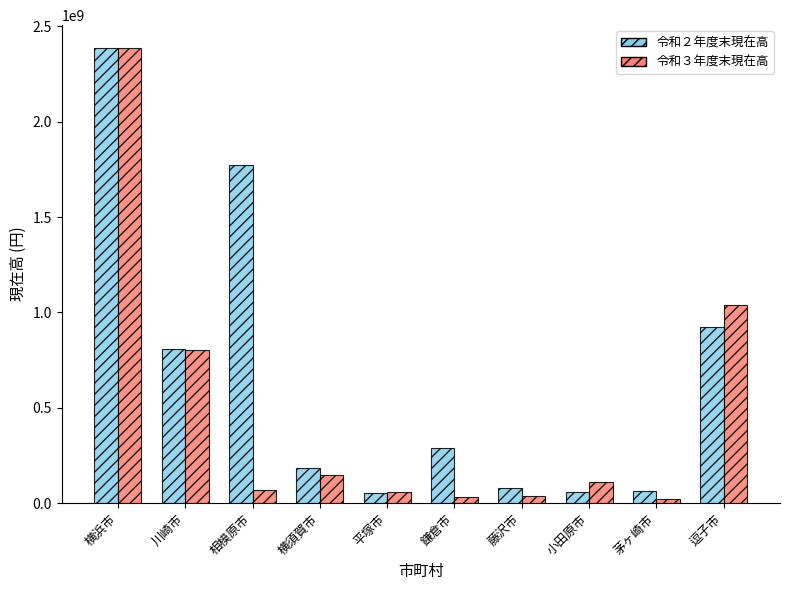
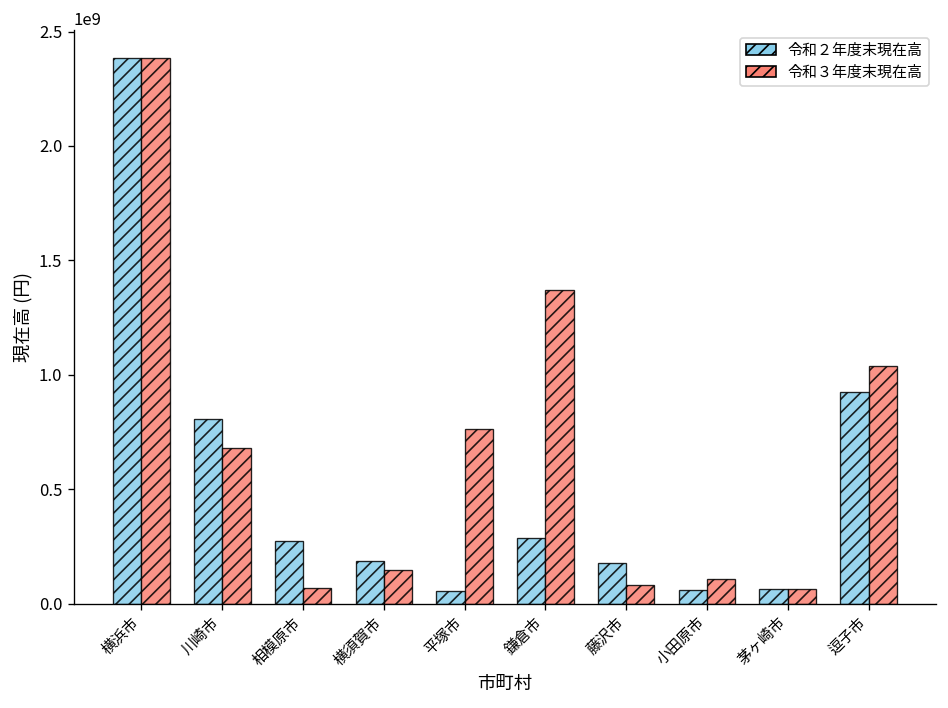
  {
    "令和２年度末現在高": {
      "横浜市": 2390000000,
      "川崎市": 810000000,
-     "相模原市": 1770000000,
+     "相模原市": 270000000,
      "横須賀市": 190000000,
      "平塚市": 50000000,
      "鎌倉市": 290000000,
-     "藤沢市": 80000000,
+     "藤沢市": 180000000,
      "小田原市": 60000000,
      "茅ヶ崎市": 70000000,
      "逗子市": 920000000
    },
    "令和３年度末現在高": {
      "横浜市": 2380000000,
-     "川崎市": 800000000,
+     "川崎市": 680000000,
      "相模原市": 70000000,
      "横須賀市": 150000000,
-     "平塚市": 60000000,
-     "鎌倉市": 30000000,
-     "藤沢市": 40000000,
+     "平塚市": 770000000,
+     "鎌倉市": 1370000000,
+     "藤沢市": 80000000,
      "小田原市": 110000000,
-     "茅ヶ崎市": 20000000,
+     "茅ヶ崎市": 60000000,
      "逗子市": 1040000000
    }
  }
